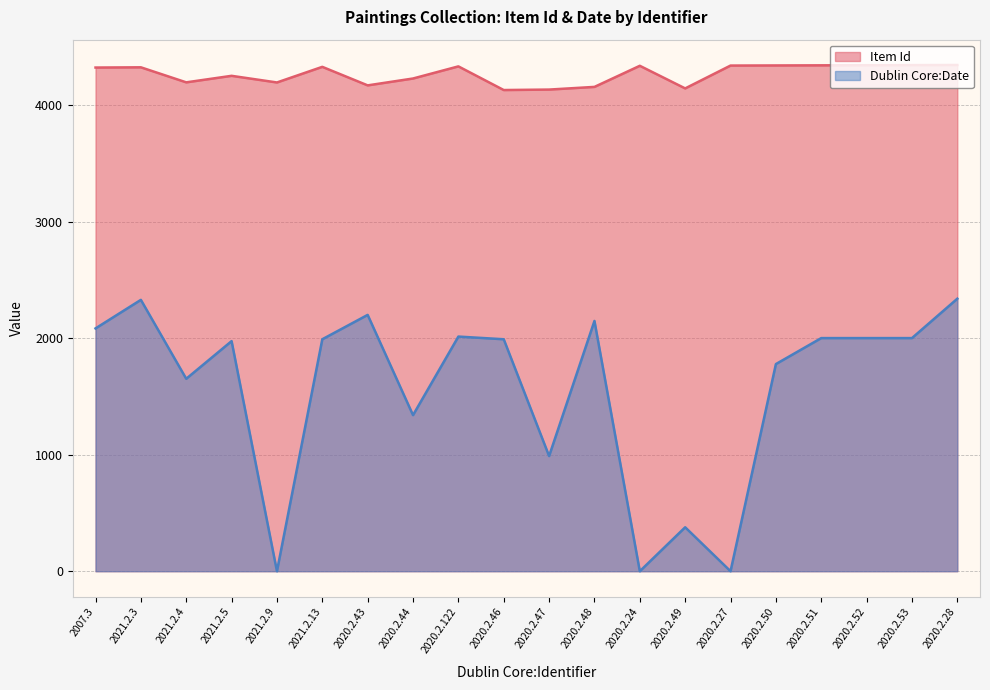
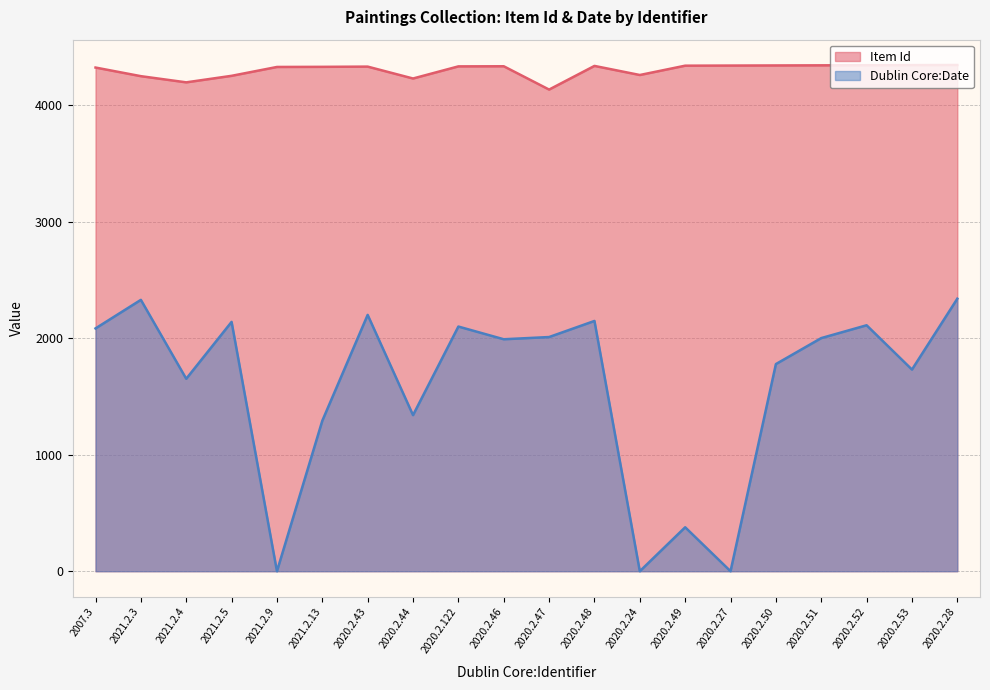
  {
    "Item Id": {
      "2007.3": 4320,
-     "2021.2.3": 4320,
+     "2021.2.3": 4250,
      "2021.2.4": 4190,
      "2021.2.5": 4250,
-     "2021.2.9": 4190,
+     "2021.2.9": 4330,
      "2021.2.13": 4330,
-     "2020.2.43": 4170,
+     "2020.2.43": 4330,
      "2020.2.44": 4230,
      "2020.2.122": 4330,
-     "2020.2.46": 4130,
+     "2020.2.46": 4330,
      "2020.2.47": 4130,
-     "2020.2.48": 4160,
-     "2020.2.24": 4340,
-     "2020.2.49": 4140,
+     "2020.2.48": 4340,
+     "2020.2.24": 4260,
+     "2020.2.49": 4340,
      "2020.2.27": 4340,
      "2020.2.50": 4340,
      "2020.2.51": 4340
    },
    "Dublin Core:Date": {
      "2007.3": 2080,
      "2021.2.3": 2330,
      "2021.2.4": 1650,
-     "2021.2.5": 1970,
+     "2021.2.5": 2140,
      "2021.2.9": 0,
-     "2021.2.13": 1990,
+     "2021.2.13": 1290,
      "2020.2.43": 2200,
      "2020.2.44": 1340,
-     "2020.2.122": 2010,
+     "2020.2.122": 2100,
      "2020.2.46": 1990,
-     "2020.2.47": 990,
+     "2020.2.47": 2010,
      "2020.2.48": 2150,
      "2020.2.24": 0,
      "2020.2.49": 380,
      "2020.2.27": 0,
      "2020.2.50": 1780,
      "2020.2.51": 2000,
-     "2020.2.52": 2000,
-     "2020.2.53": 2000,
+     "2020.2.52": 2110,
+     "2020.2.53": 1730,
      "2020.2.28": 2340
    }
  }
